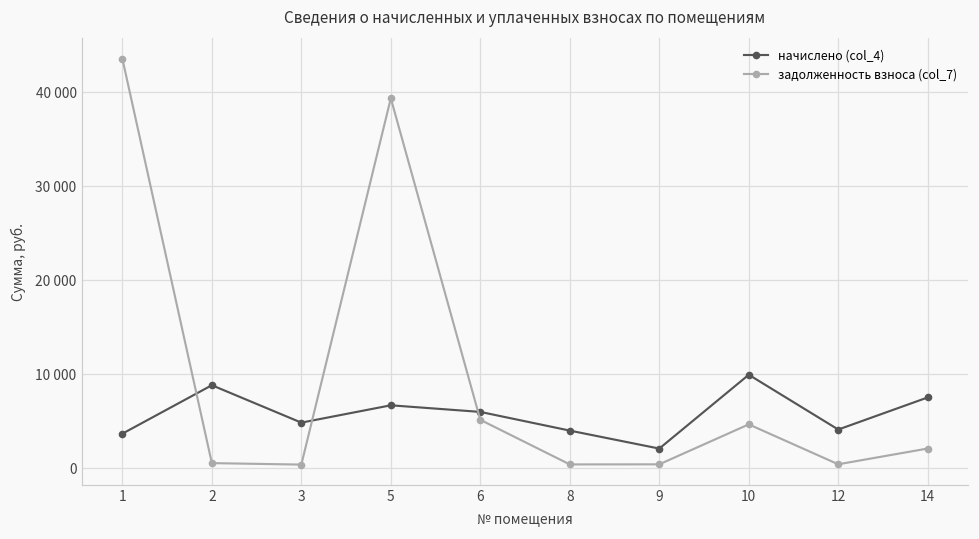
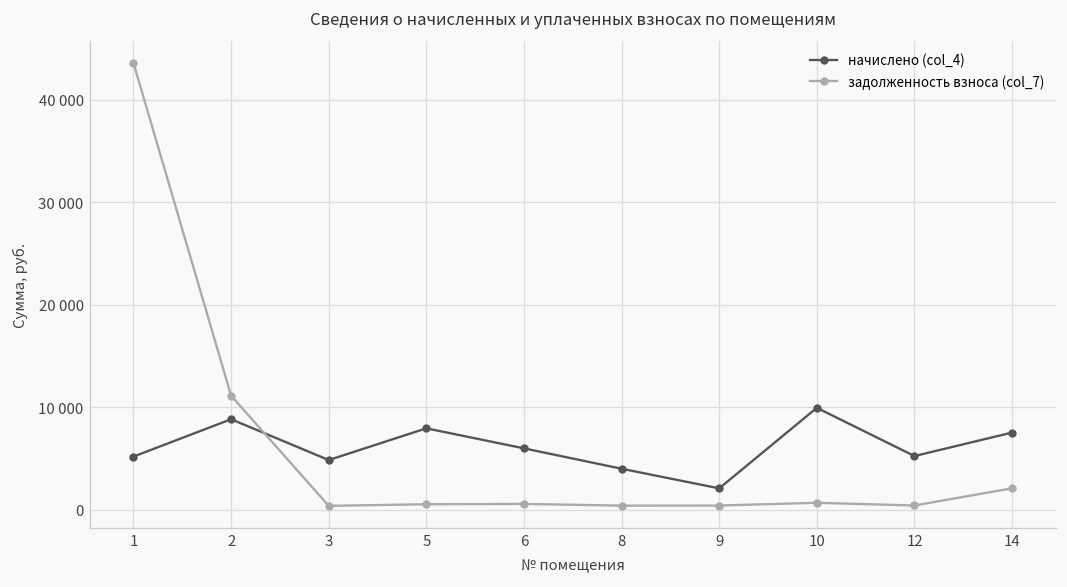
  {
    "начислено (col_4)": {
-     "1": 4000,
+     "1": 5000,
      "2": 9000,
      "3": 5000,
-     "5": 7000,
+     "5": 8000,
      "6": 6000,
      "8": 4000,
      "9": 2000,
      "10": 10000,
-     "12": 4000,
+     "12": 5000,
      "14": 8000
    },
    "задолженность взноса (col_7)": {
      "1": 44000,
-     "2": 1000,
+     "2": 11000,
      "3": 0,
-     "5": 39000,
-     "6": 5000,
+     "5": 1000,
+     "6": 1000,
      "8": 0,
      "9": 0,
-     "10": 5000,
+     "10": 1000,
      "12": 0,
      "14": 2000
    }
  }
